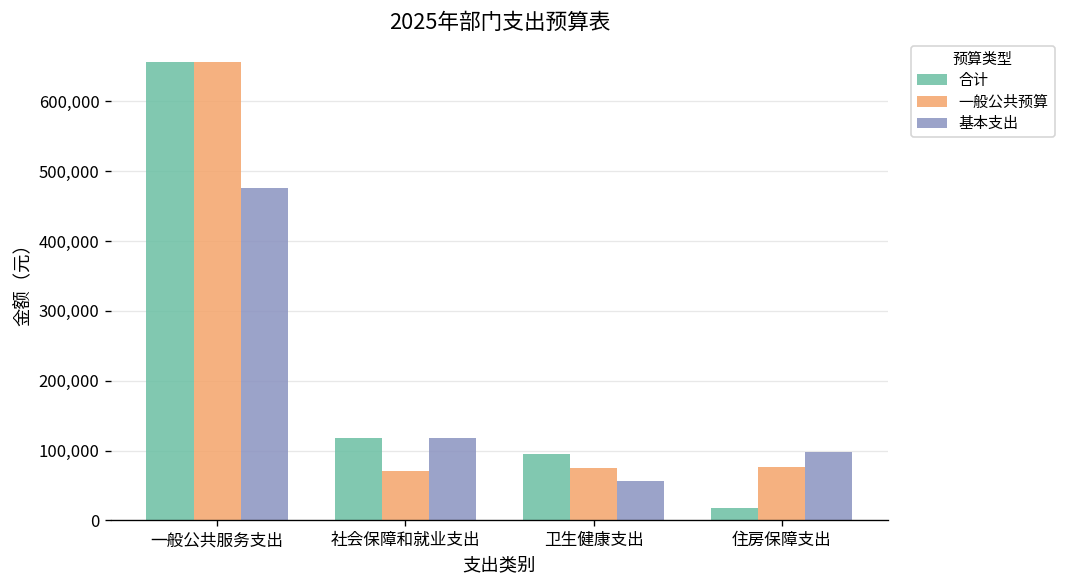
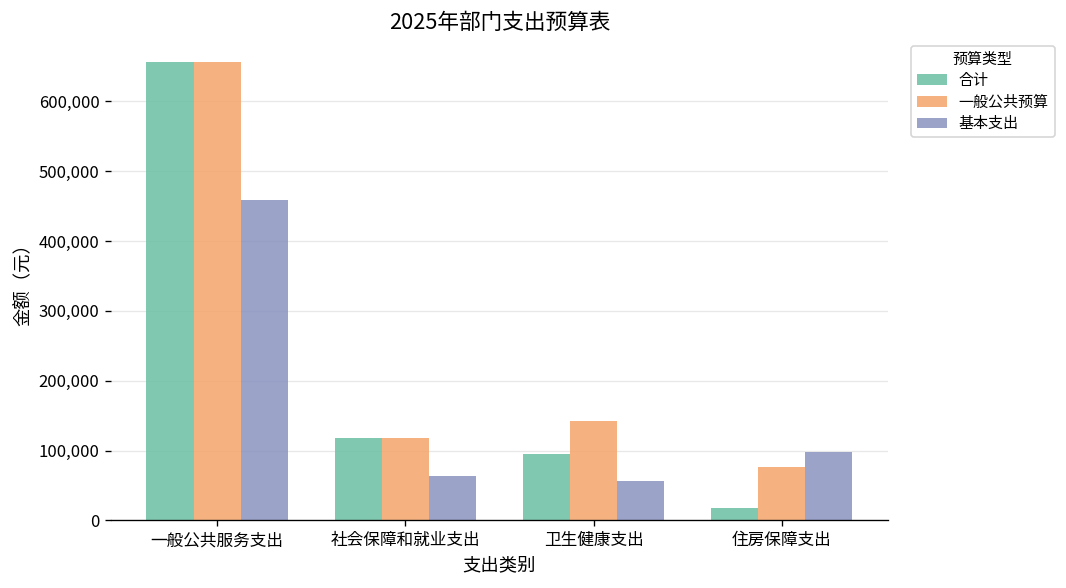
  {
    "合计": {
      "一般公共服务支出": "660,000",
      "社会保障和就业支出": "120,000",
      "卫生健康支出": "100,000",
      "住房保障支出": "20,000"
    },
    "一般公共预算": {
      "一般公共服务支出": "660,000",
-     "社会保障和就业支出": "70,000",
-     "卫生健康支出": "70,000",
+     "社会保障和就业支出": "120,000",
+     "卫生健康支出": "140,000",
      "住房保障支出": "80,000"
    },
    "基本支出": {
-     "一般公共服务支出": "480,000",
-     "社会保障和就业支出": "120,000",
+     "一般公共服务支出": "460,000",
+     "社会保障和就业支出": "60,000",
      "卫生健康支出": "60,000",
      "住房保障支出": "100,000"
    }
  }
